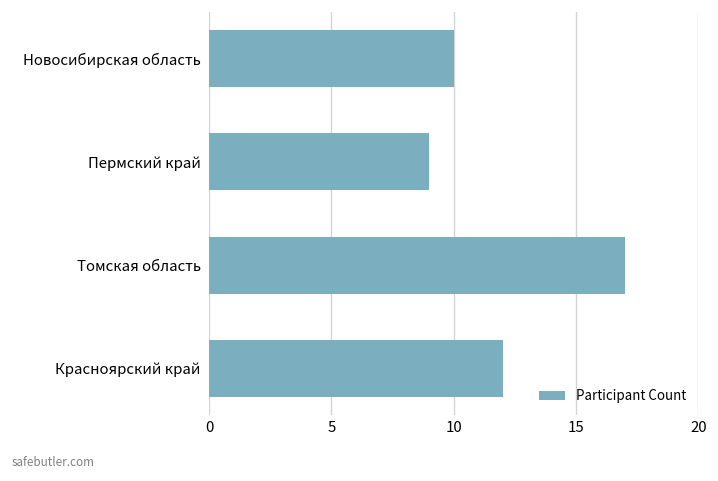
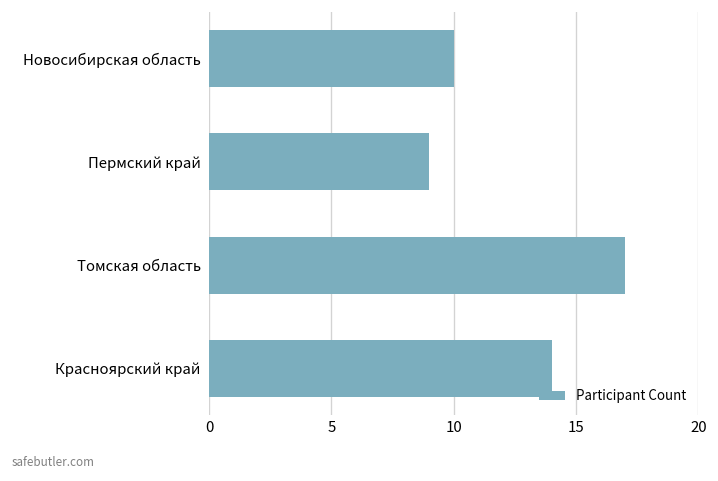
  {
    "Новосибирская область": 10,
    "Пермский край": 9,
    "Томская область": 17,
-   "Красноярский край": 12
+   "Красноярский край": 14
  }
